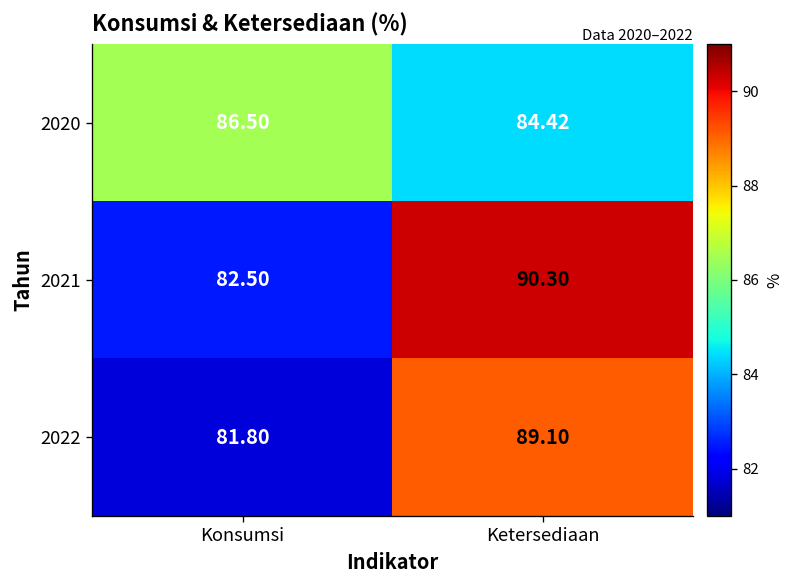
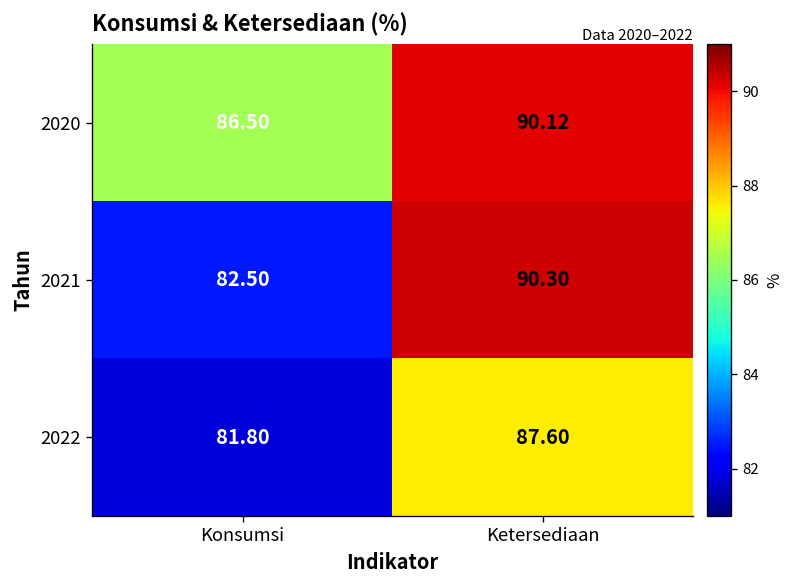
  {
    "2020": {
      "Konsumsi": 86.50,
-     "Ketersediaan": 84.42
+     "Ketersediaan": 90.12
    },
    "2021": {
      "Konsumsi": 82.50,
      "Ketersediaan": 90.30
    },
    "2022": {
      "Konsumsi": 81.80,
-     "Ketersediaan": 89.10
+     "Ketersediaan": 87.60
    }
  }
